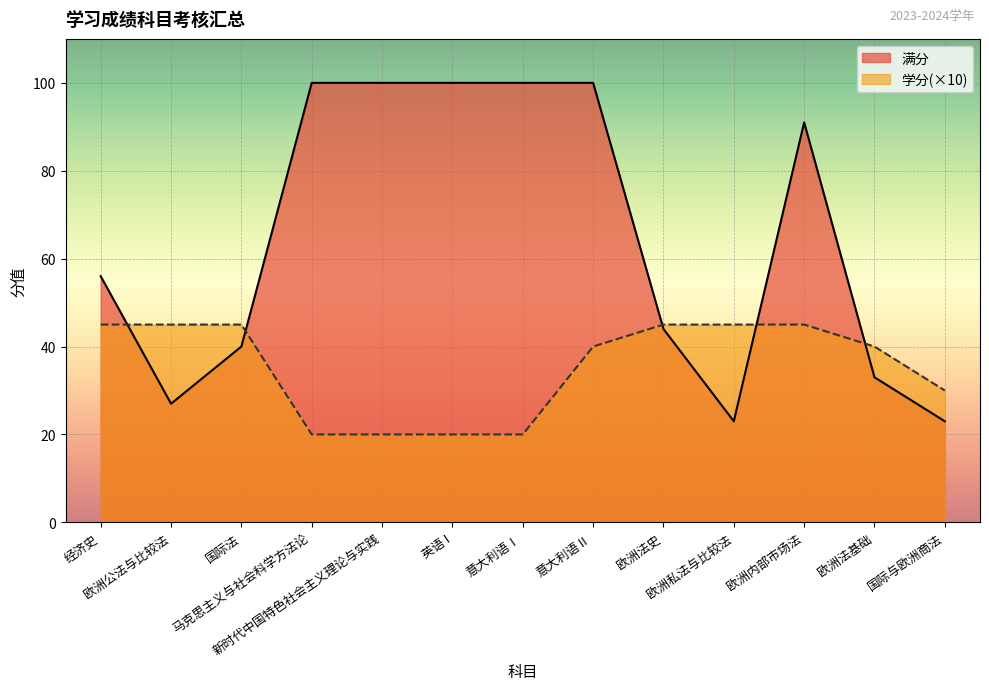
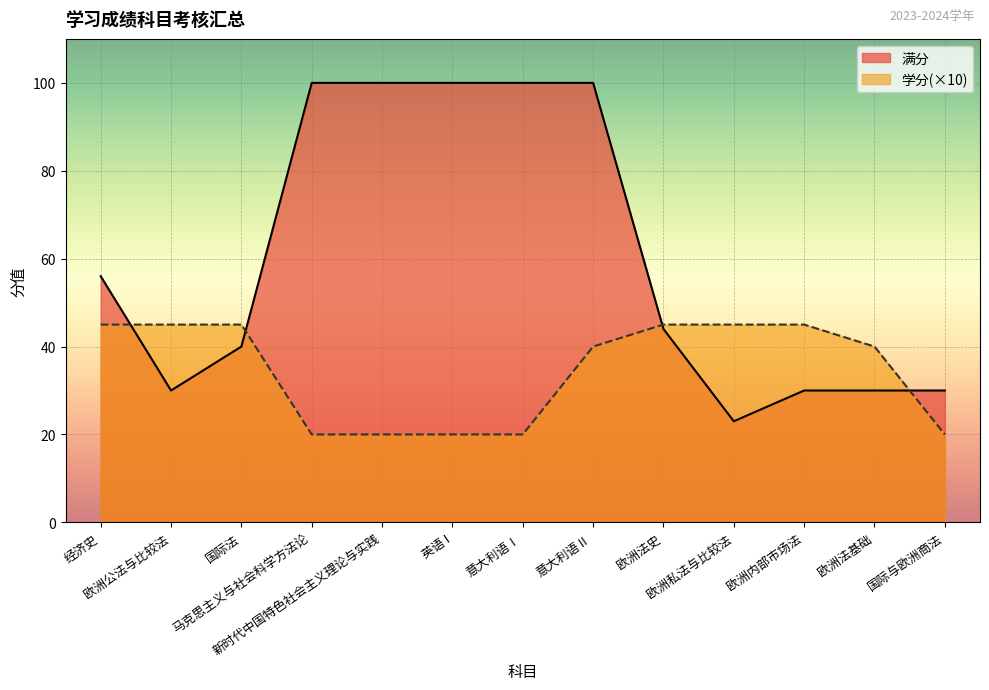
  {
    "满分": {
      "经济史": 56,
-     "欧洲公法与比较法": 27,
+     "欧洲公法与比较法": 30,
      "国际法": 40,
      "马克思主义与社会科学方法论": 100,
      "新时代中国特色社会主义理论与实践": 100,
      "英语 I": 100,
      "意大利语Ⅰ": 100,
      "意大利语Ⅱ": 100,
      "欧洲法史": 44,
      "欧洲私法与比较法": 23,
-     "欧洲内部市场法": 91,
-     "欧洲法基础": 33,
-     "国际与欧洲商法": 23
+     "欧洲内部市场法": 30,
+     "欧洲法基础": 30,
+     "国际与欧洲商法": 30
    },
    "学分(×10)": {
      "经济史": 45,
      "欧洲公法与比较法": 45,
      "国际法": 45,
      "马克思主义与社会科学方法论": 20,
      "新时代中国特色社会主义理论与实践": 20,
      "英语 I": 20,
      "意大利语Ⅰ": 20,
      "意大利语Ⅱ": 40,
      "欧洲法史": 45,
      "欧洲私法与比较法": 45,
      "欧洲内部市场法": 45,
      "欧洲法基础": 40,
-     "国际与欧洲商法": 30
+     "国际与欧洲商法": 20
    }
  }
